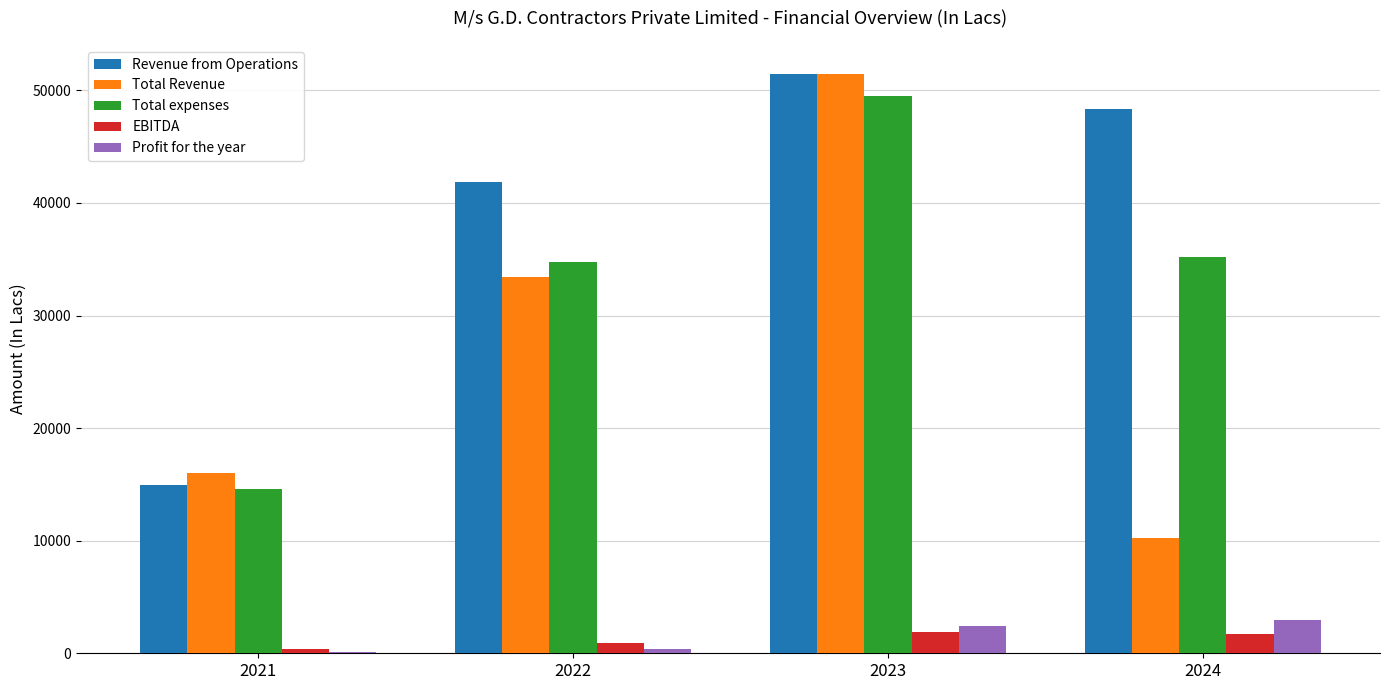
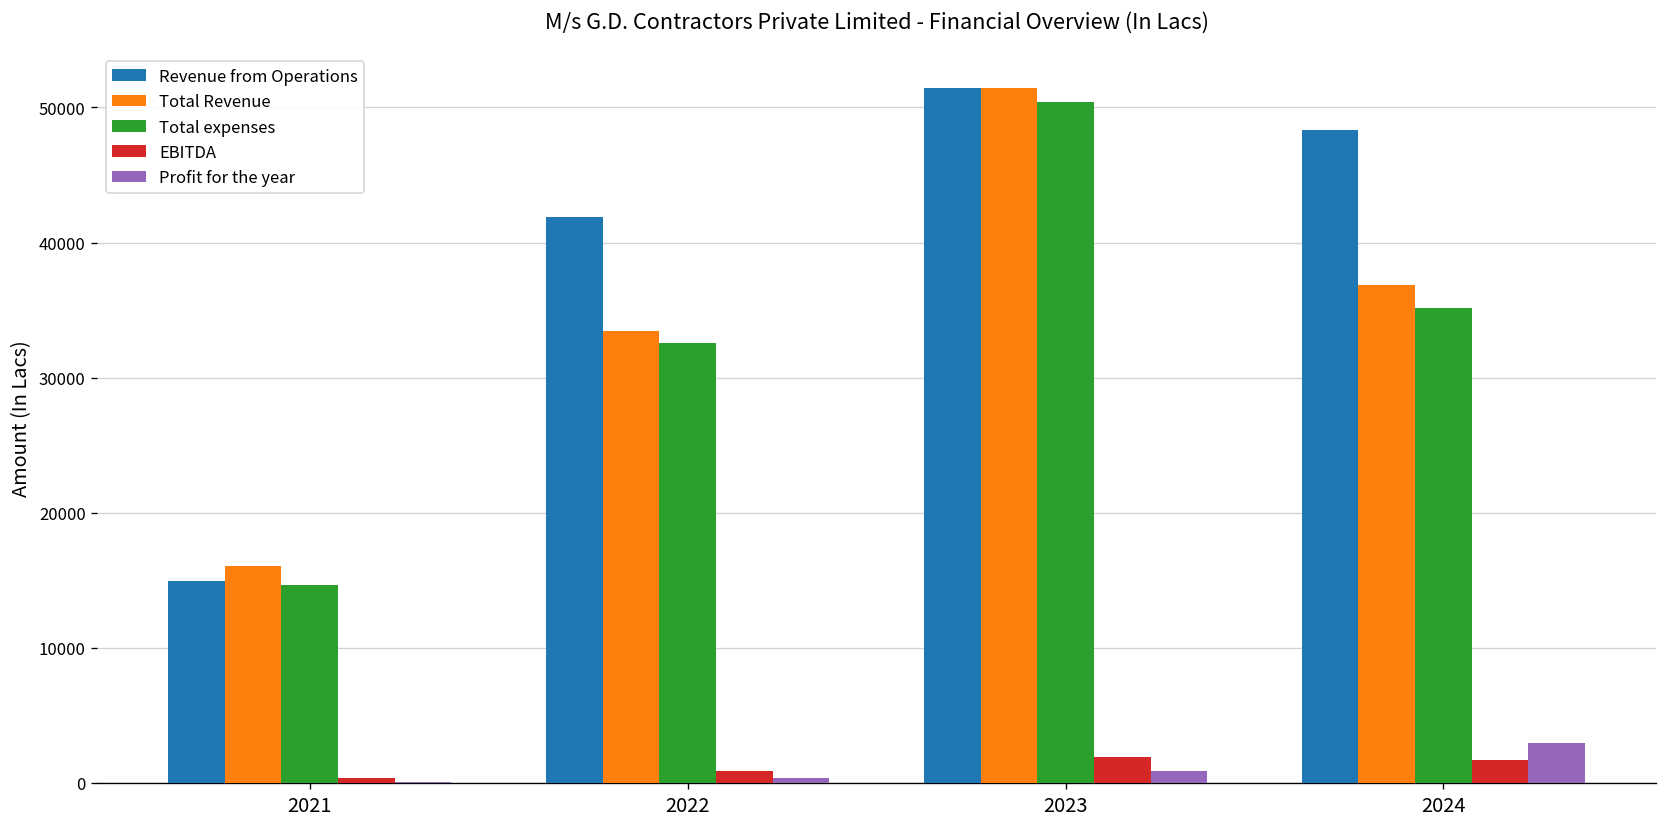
  {
    "Revenue from Operations": {
      "2021": 15000,
      "2022": 41900,
      "2023": 51400,
      "2024": 48300
    },
    "Total Revenue": {
      "2021": 16000,
      "2022": 33500,
      "2023": 51500,
-     "2024": 10300
+     "2024": 36900
    },
    "Total expenses": {
      "2021": 14600,
-     "2022": 34700,
-     "2023": 49500,
+     "2022": 32600,
+     "2023": 50400,
      "2024": 35200
    },
    "EBITDA": {
      "2021": 300,
      "2022": 900,
      "2023": 1900,
      "2024": 1700
    },
    "Profit for the year": {
      "2022": 300,
-     "2023": 2500,
+     "2023": 900,
      "2024": 3000
    }
  }
